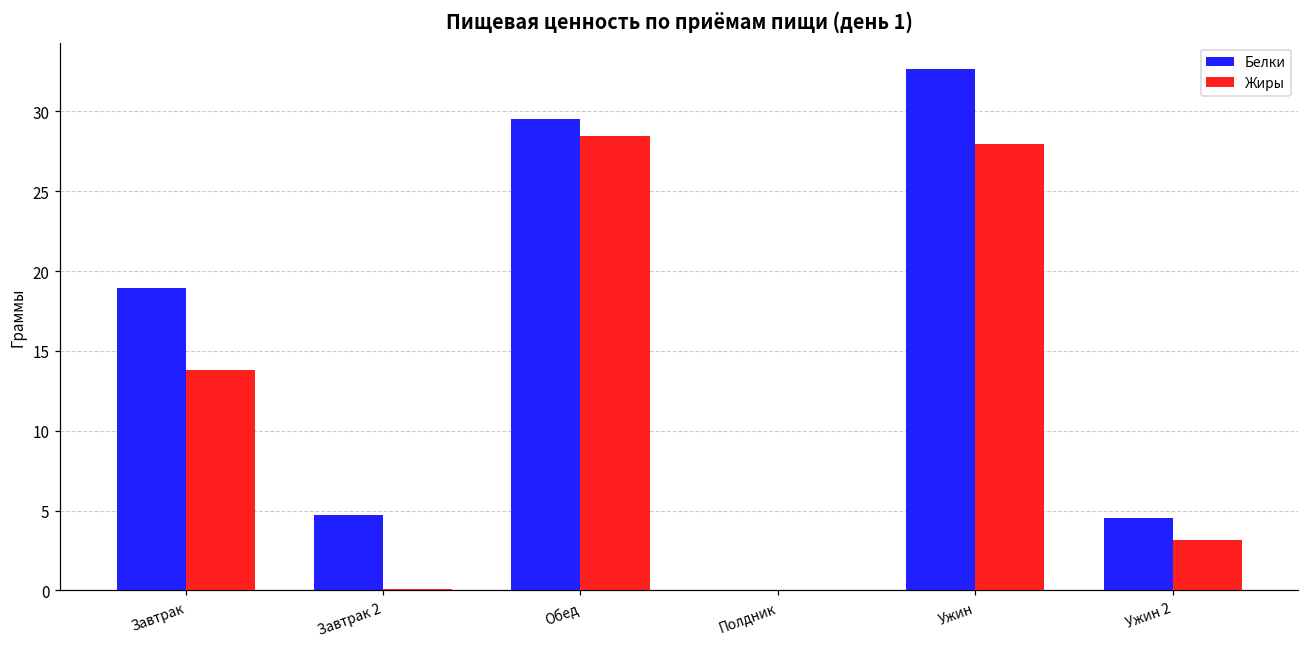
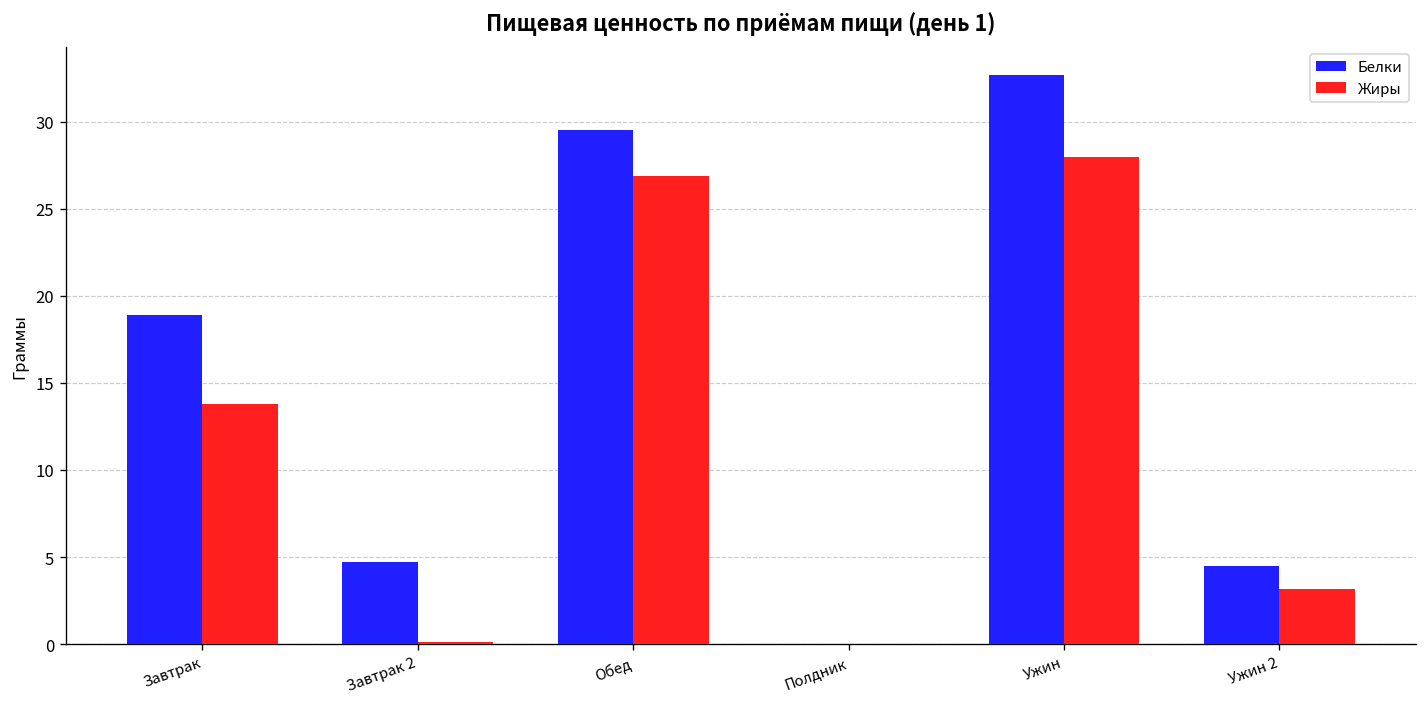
  {
    "Белки": {
      "Завтрак": 18.9,
      "Завтрак 2": 4.7,
      "Обед": 29.5,
      "Полдник": 0.0,
      "Ужин": 32.7,
      "Ужин 2": 4.5
    },
    "Жиры": {
      "Завтрак": 13.8,
-     "Обед": 28.5,
+     "Обед": 26.9,
      "Полдник": 0.0,
      "Ужин": 28.0,
      "Ужин 2": 3.2
    }
  }
